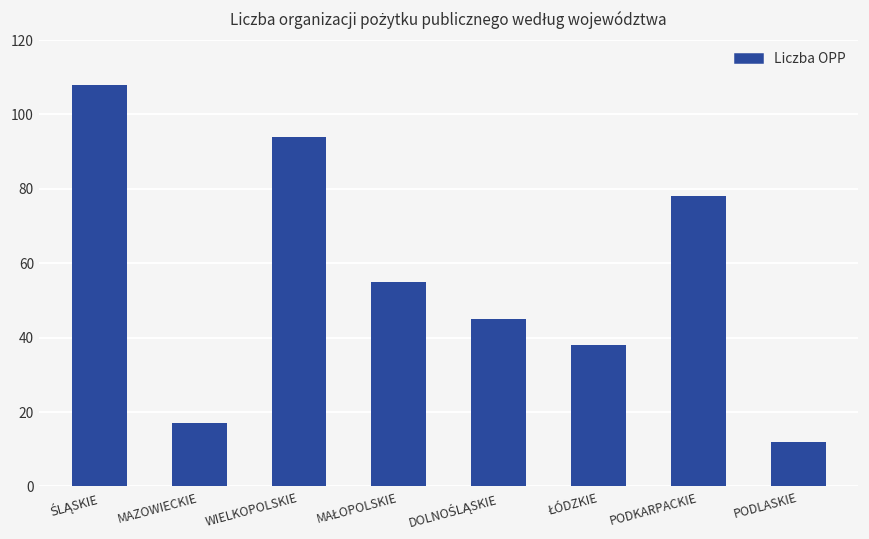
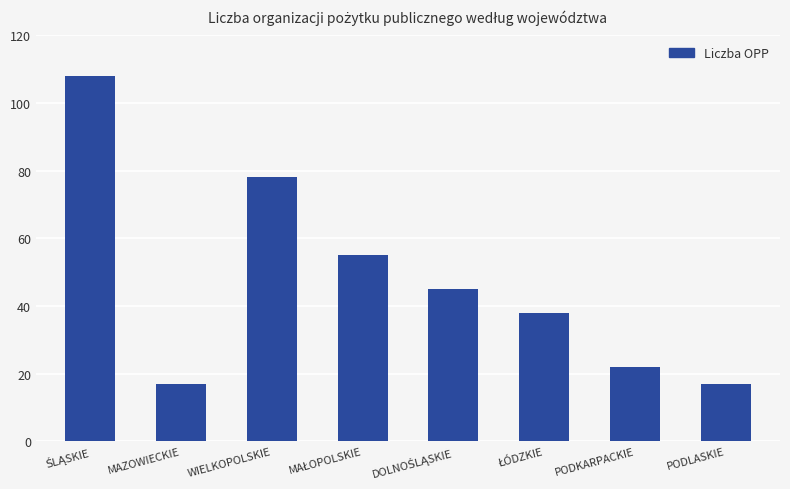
  {
    "ŚLĄSKIE": 108,
    "MAZOWIECKIE": 17,
-   "WIELKOPOLSKIE": 94,
+   "WIELKOPOLSKIE": 78,
    "MAŁOPOLSKIE": 55,
    "DOLNOŚLĄSKIE": 45,
    "ŁÓDZKIE": 38,
-   "PODKARPACKIE": 78,
-   "PODLASKIE": 12
+   "PODKARPACKIE": 22,
+   "PODLASKIE": 17
  }
